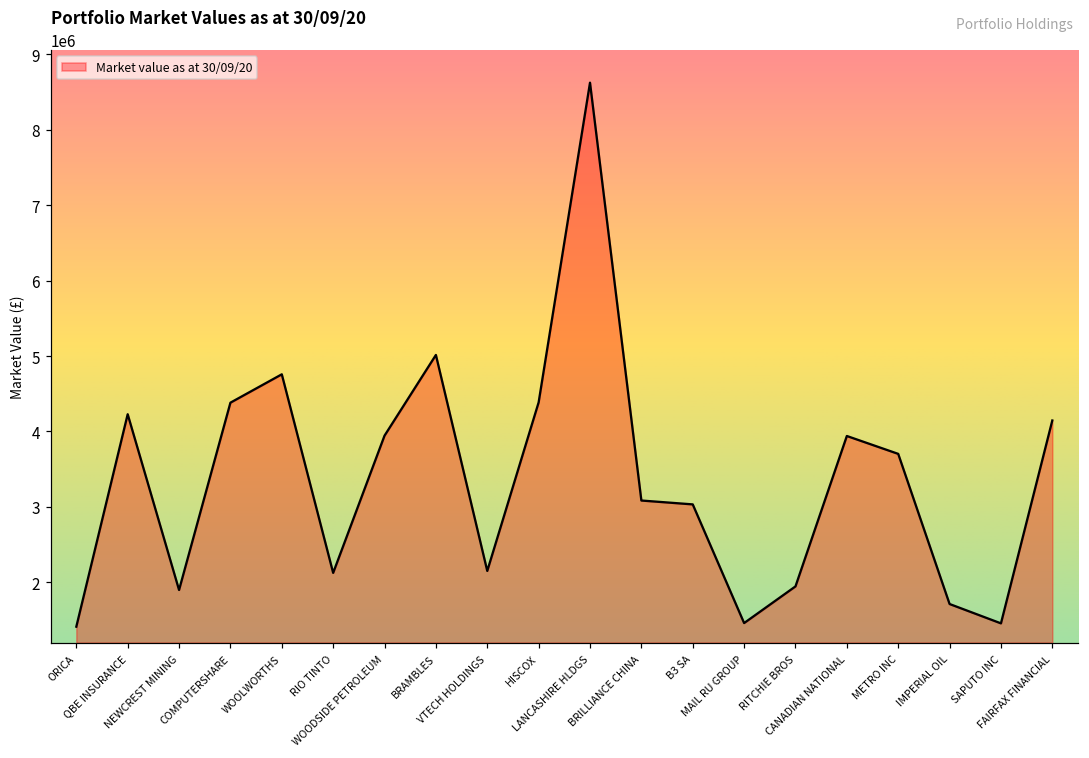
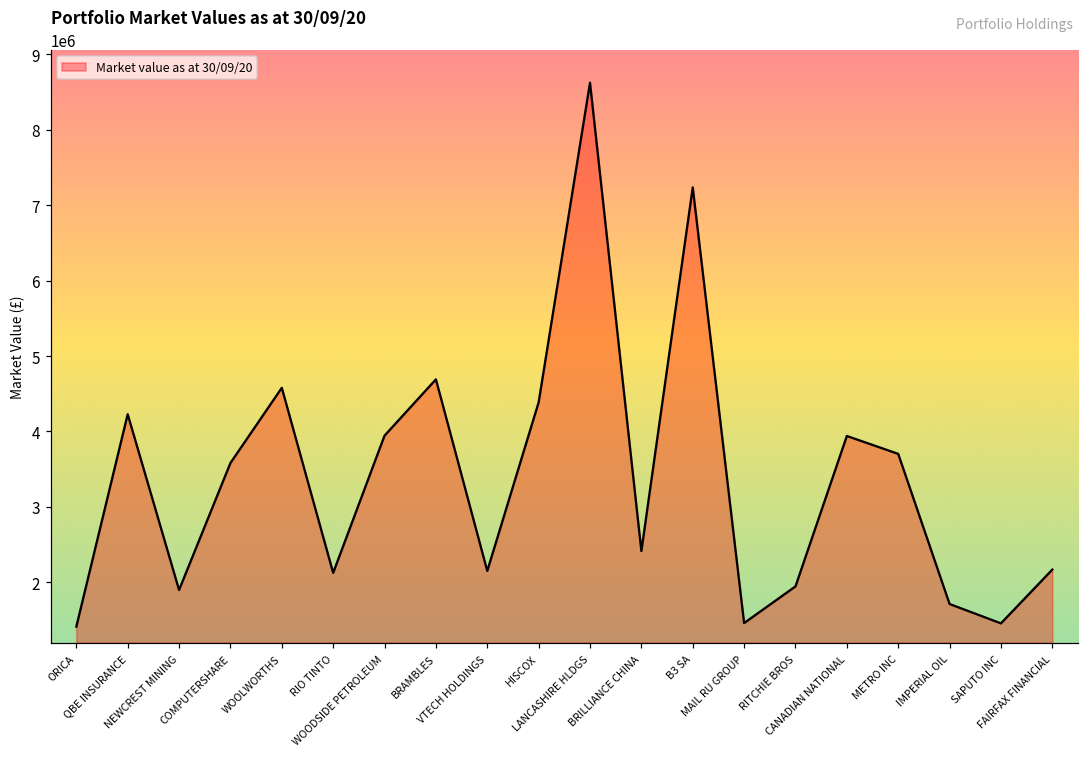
  {
    "ORICA": 1400000,
    "QBE INSURANCE": 4200000,
    "NEWCREST MINING": 1900000,
-   "COMPUTERSHARE": 4400000,
-   "WOOLWORTHS": 4800000,
+   "COMPUTERSHARE": 3600000,
+   "WOOLWORTHS": 4600000,
    "RIO TINTO": 2100000,
    "WOODSIDE PETROLEUM": 3900000,
-   "BRAMBLES": 5000000,
+   "BRAMBLES": 4700000,
    "VTECH HOLDINGS": 2200000,
    "HISCOX": 4400000,
    "LANCASHIRE HLDGS": 8600000,
-   "BRILLIANCE CHINA": 3100000,
-   "B3 SA": 3000000,
+   "BRILLIANCE CHINA": 2400000,
+   "B3 SA": 7200000,
    "MAIL RU GROUP": 1500000,
    "RITCHIE BROS": 1900000,
    "CANADIAN NATIONAL": 3900000,
    "METRO INC": 3700000,
    "IMPERIAL OIL": 1700000,
    "SAPUTO INC": 1500000,
-   "FAIRFAX FINANCIAL": 4100000
+   "FAIRFAX FINANCIAL": 2200000
  }
